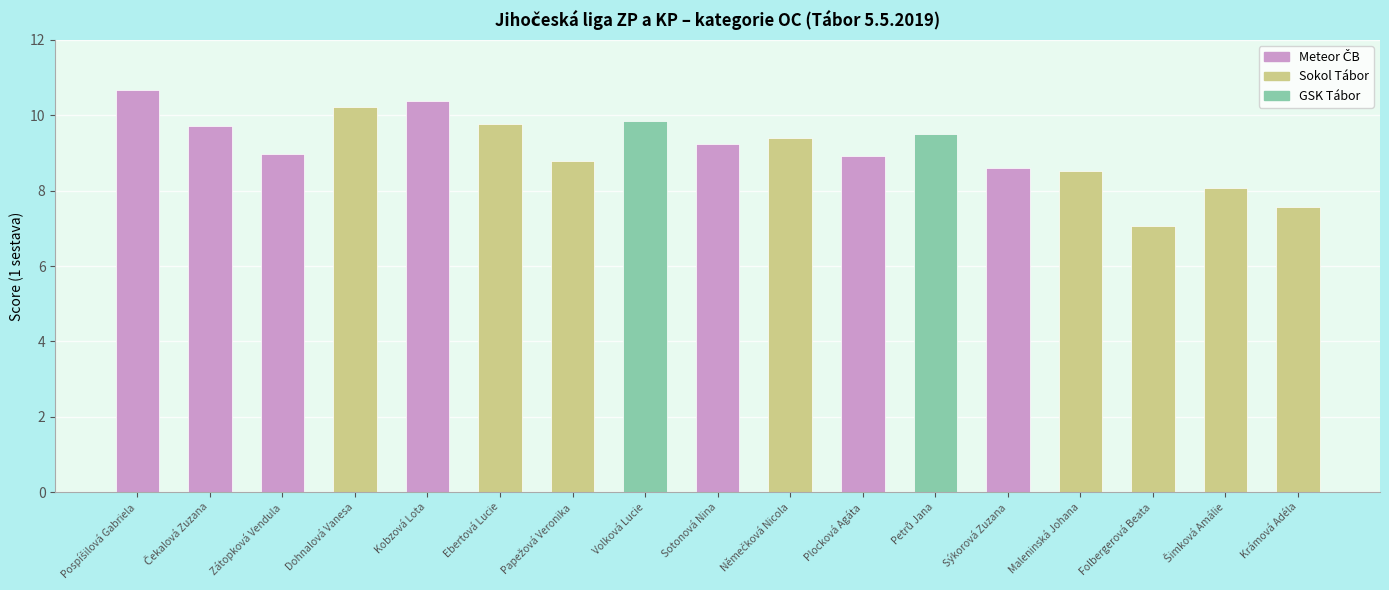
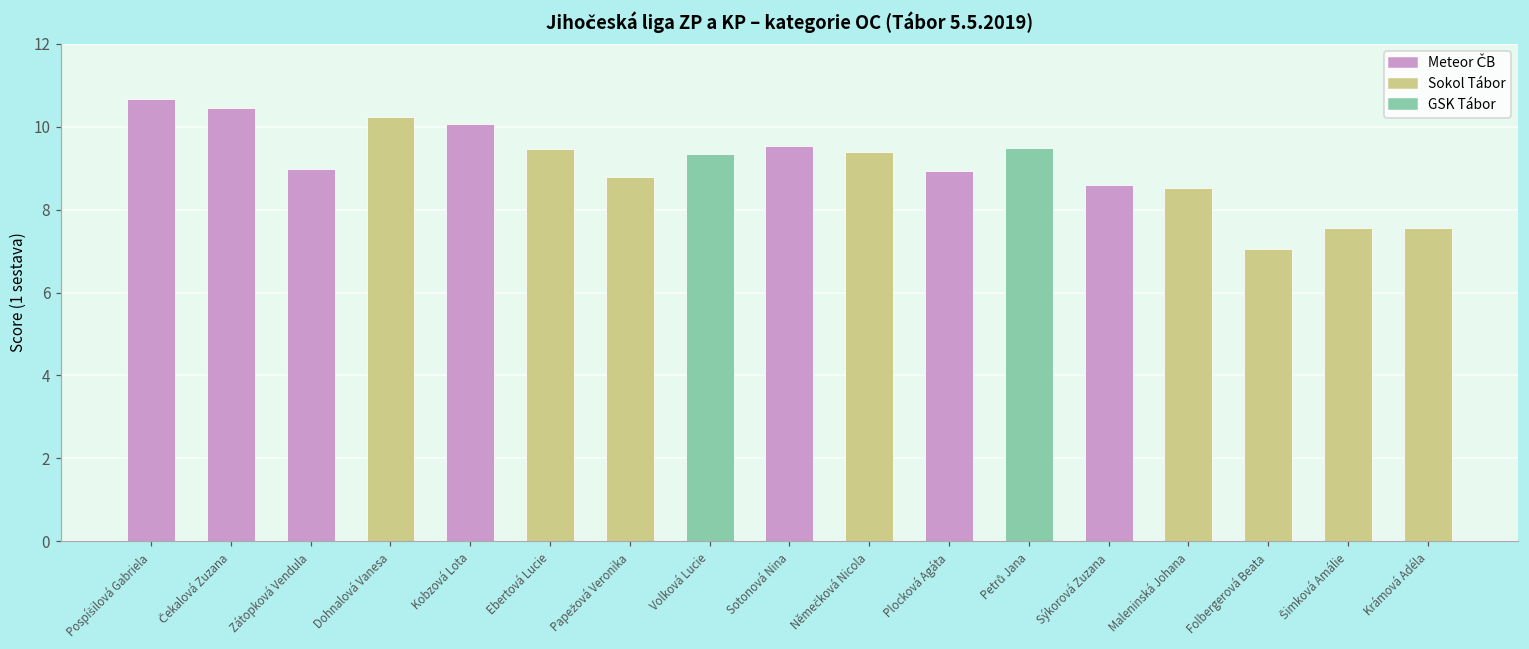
  {
    "Pospíšilová Gabriela": 10.7,
-   "Čekalová Zuzana": 9.7,
+   "Čekalová Zuzana": 10.5,
    "Zátopková Vendula": 9.0,
    "Dohnalová Vanesa": 10.2,
-   "Kobzová Lota": 10.4,
-   "Ebertová Lucie": 9.8,
+   "Kobzová Lota": 10.1,
+   "Ebertová Lucie": 9.5,
    "Papežová Veronika": 8.8,
-   "Volková Lucie": 9.9,
-   "Sotonová Nina": 9.2,
+   "Volková Lucie": 9.3,
+   "Sotonová Nina": 9.5,
    "Němečková Nicola": 9.4,
    "Plocková Agáta": 8.9,
    "Petrů Jana": 9.5,
    "Sýkorová Zuzana": 8.6,
    "Maleninská Johana": 8.5,
    "Folbergerová Beata": 7.1,
-   "Šimková Amálie": 8.1,
+   "Šimková Amálie": 7.5,
    "Krámová Adéla": 7.6
  }
